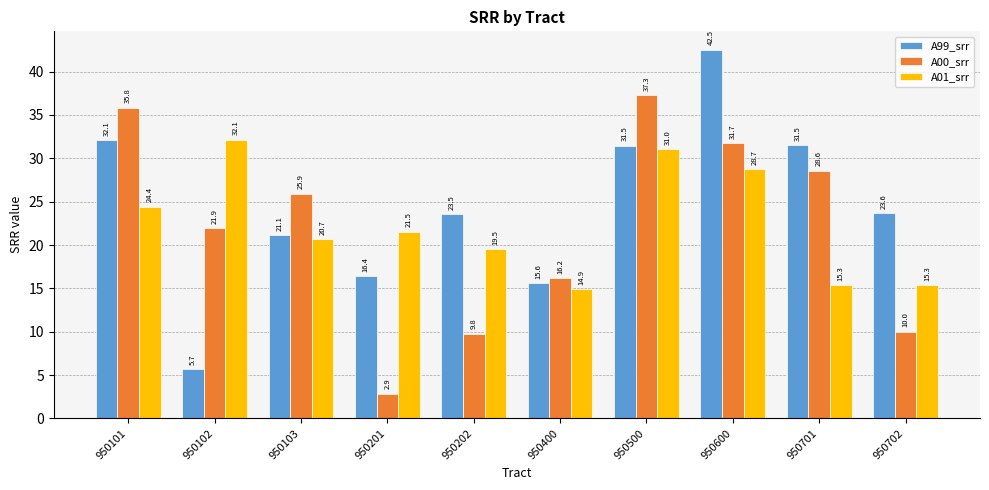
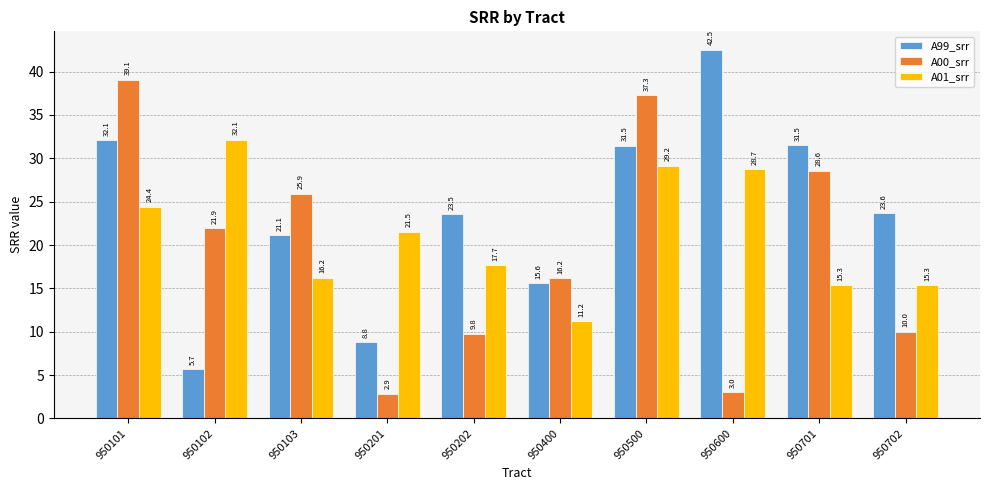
  {
    "A99_srr": {
      "950101": 32.1,
      "950102": 5.7,
      "950103": 21.1,
-     "950201": 16.4,
+     "950201": 8.8,
      "950202": 23.5,
      "950400": 15.6,
      "950500": 31.5,
      "950600": 42.5,
      "950701": 31.5,
      "950702": 23.6
    },
    "A00_srr": {
-     "950101": 35.8,
+     "950101": 39.1,
      "950102": 21.9,
      "950103": 25.9,
      "950201": 2.9,
      "950202": 9.8,
      "950400": 16.2,
      "950500": 37.3,
-     "950600": 31.7,
+     "950600": 3.0,
      "950701": 28.6,
      "950702": 10.0
    },
    "A01_srr": {
      "950101": 24.4,
      "950102": 32.1,
-     "950103": 20.7,
+     "950103": 16.2,
      "950201": 21.5,
-     "950202": 19.5,
-     "950400": 14.9,
-     "950500": 31.0,
+     "950202": 17.7,
+     "950400": 11.2,
+     "950500": 29.2,
      "950600": 28.7,
      "950701": 15.3,
      "950702": 15.3
    }
  }
